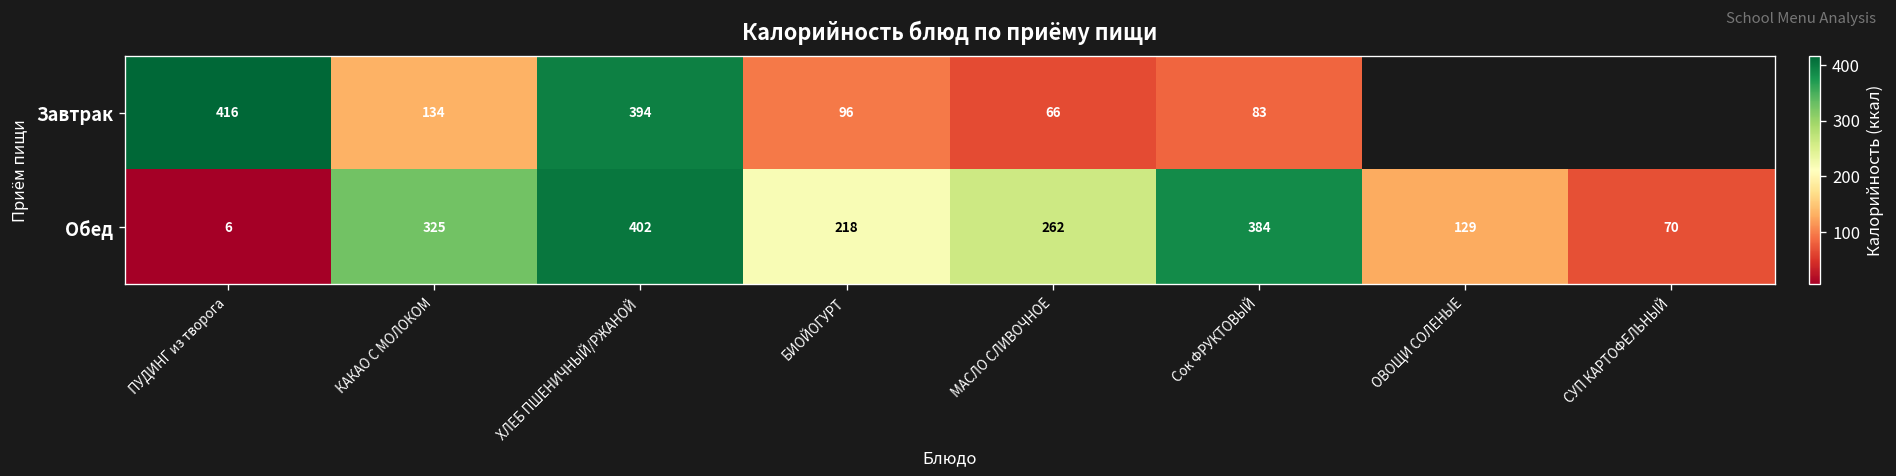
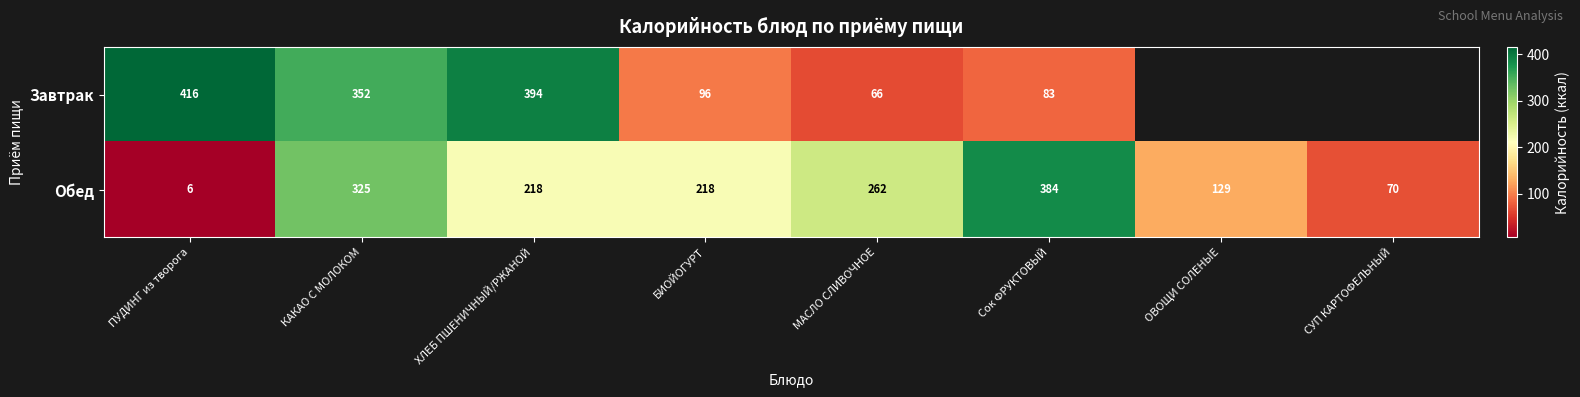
  {
    "Завтрак": {
      "ПУДИНГ из творога": 416,
-     "КАКАО С МОЛОКОМ": 134,
+     "КАКАО С МОЛОКОМ": 352,
      "ХЛЕБ ПШЕНИЧНЫЙ/РЖАНОЙ": 394,
      "БИОЙОГУРТ": 96,
      "МАСЛО СЛИВОЧНОЕ": 66,
      "Сок ФРУКТОВЫЙ": 83
    },
    "Обед": {
      "ПУДИНГ из творога": 6,
      "КАКАО С МОЛОКОМ": 325,
-     "ХЛЕБ ПШЕНИЧНЫЙ/РЖАНОЙ": 402,
+     "ХЛЕБ ПШЕНИЧНЫЙ/РЖАНОЙ": 218,
      "БИОЙОГУРТ": 218,
      "МАСЛО СЛИВОЧНОЕ": 262,
      "Сок ФРУКТОВЫЙ": 384,
      "ОВОЩИ СОЛЕНЫЕ": 129,
      "СУП КАРТОФЕЛЬНЫЙ": 70
    }
  }
